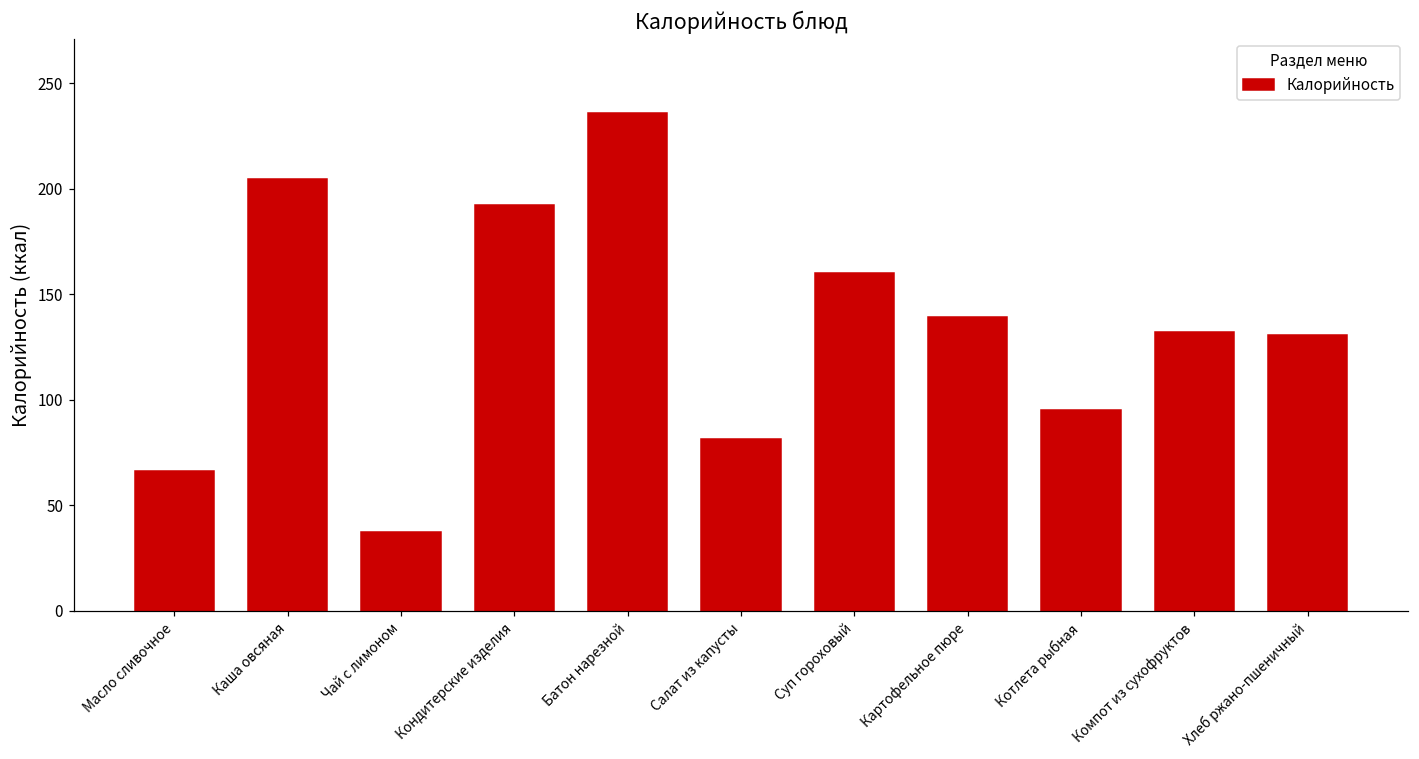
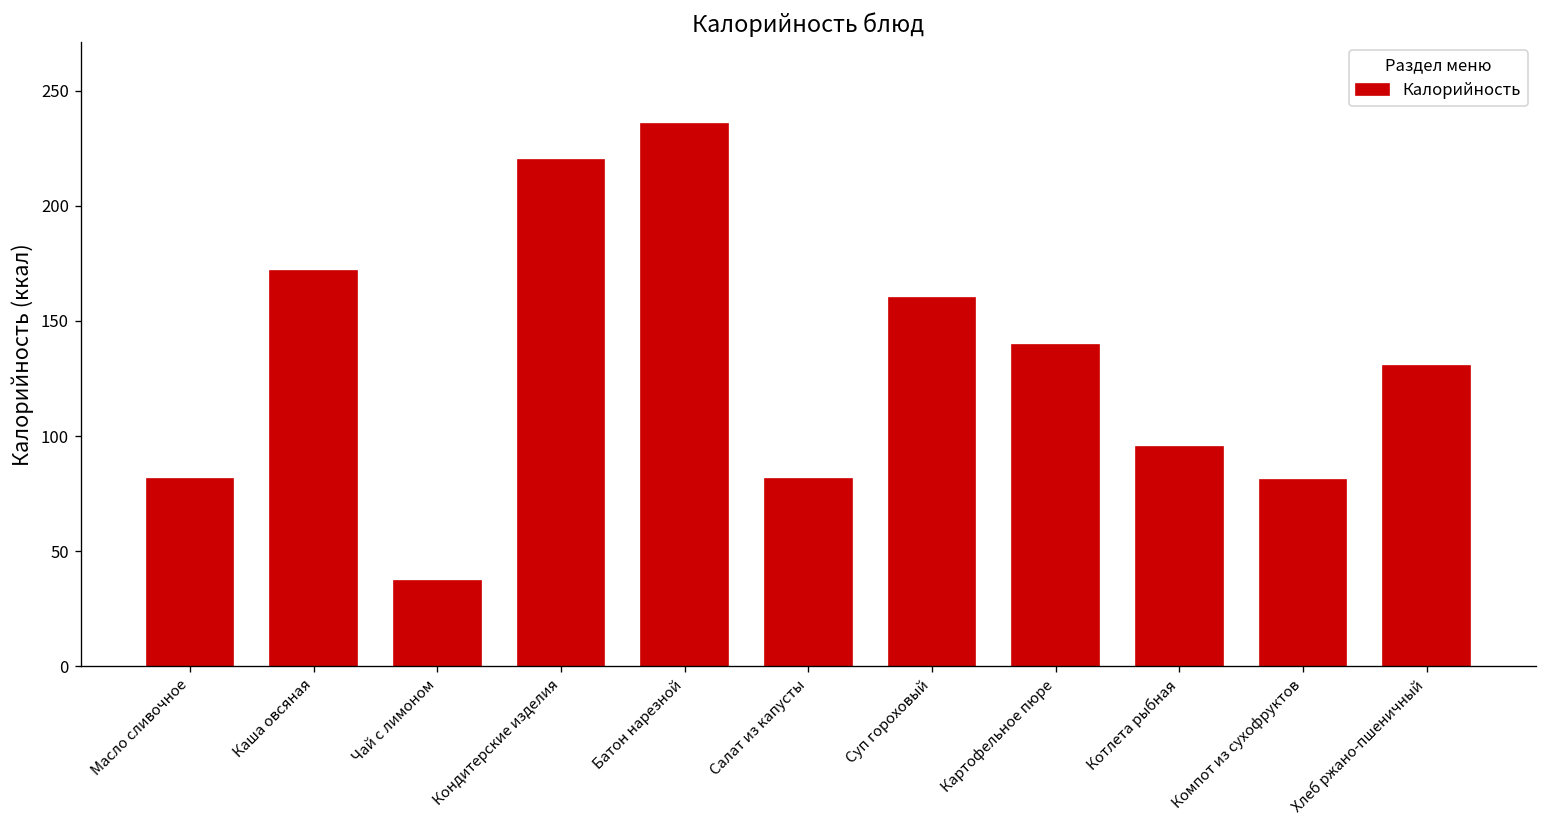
  {
-   "Масло сливочное": 66,
-   "Каша овсяная": 205,
+   "Масло сливочное": 82,
+   "Каша овсяная": 172,
    "Чай с лимоном": 37,
-   "Кондитерские изделия": 193,
+   "Кондитерские изделия": 220,
    "Батон нарезной": 236,
    "Салат из капусты": 82,
    "Суп гороховый": 160,
    "Картофельное пюре": 139,
    "Котлета рыбная": 95,
-   "Компот из сухофруктов": 132,
+   "Компот из сухофруктов": 81,
    "Хлеб ржано-пшеничный": 131
  }
